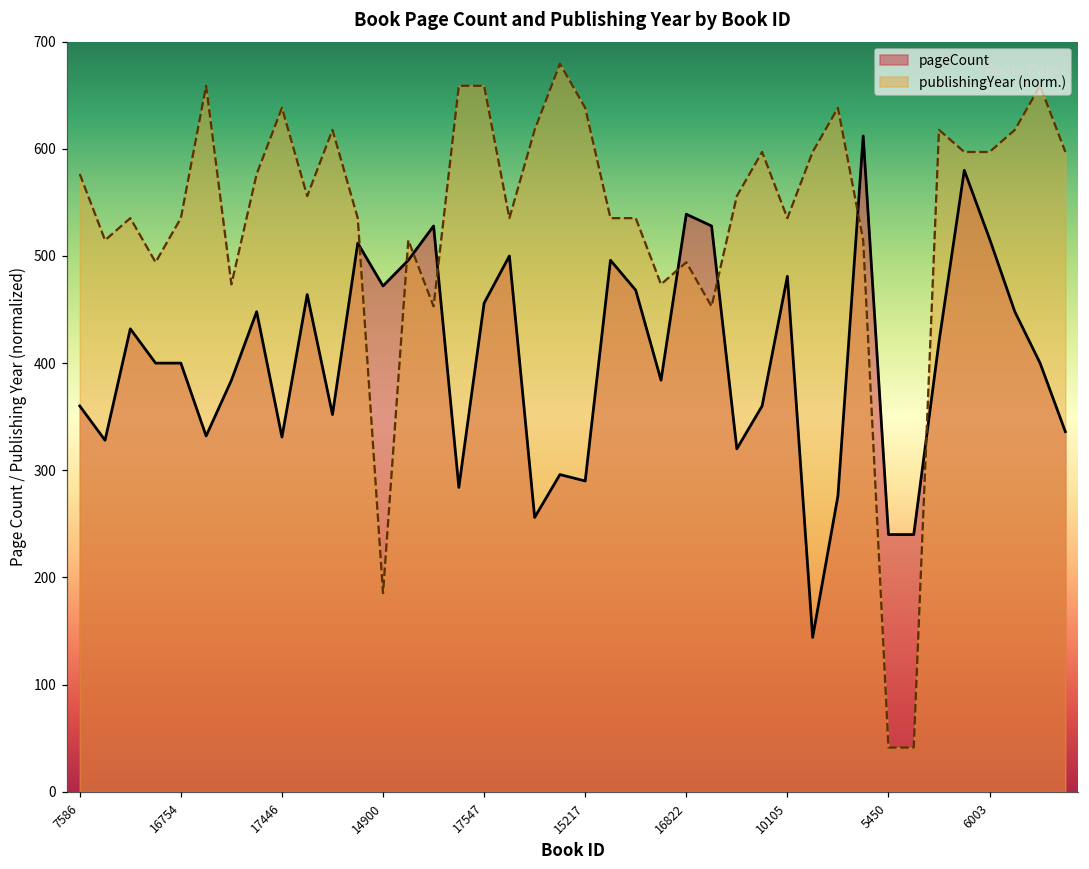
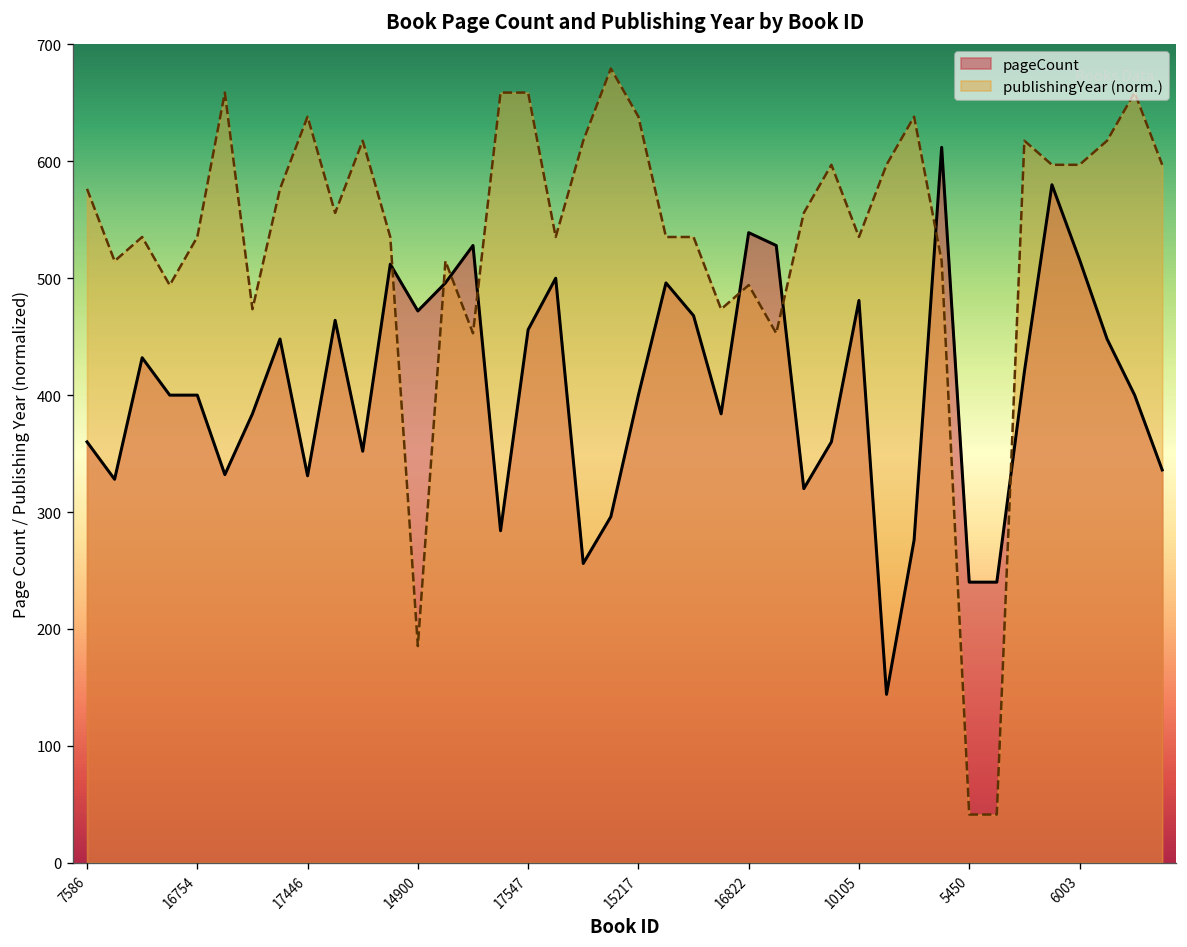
  {
    "pageCount": {
      "7586": 360,
      "16754": 400,
      "17446": 330,
      "14900": 470,
      "17547": 460,
-     "15217": 290,
+     "15217": 400,
      "16822": 540,
      "10105": 480,
      "5450": 240,
      "6003": 520
    },
    "publishingYear (norm.)": {
      "7586": 580,
      "16754": 540,
      "17446": 640,
      "14900": 190,
      "17547": 660,
      "15217": 640,
      "16822": 490,
      "10105": 540,
      "5450": 40,
      "6003": 600
    }
  }
